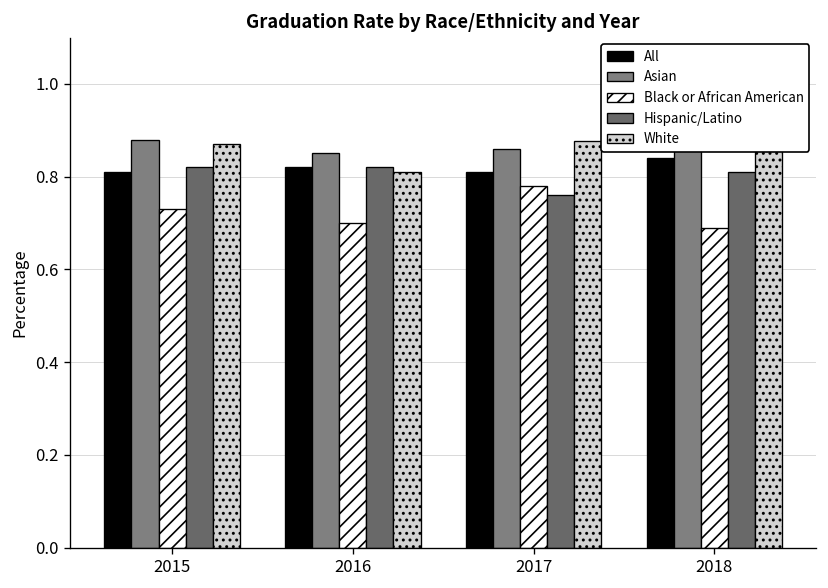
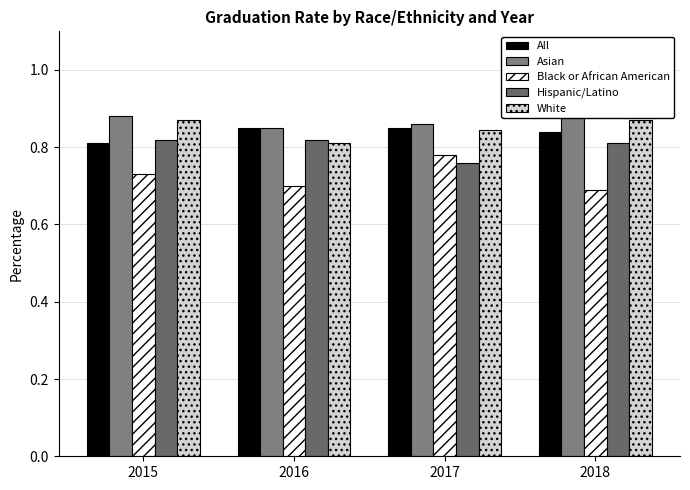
  {
    "All": {
      "2015": 0.81,
-     "2016": 0.82,
-     "2017": 0.81,
+     "2016": 0.85,
+     "2017": 0.85,
      "2018": 0.84
    },
    "Black or African American": {
      "2015": 0.73,
      "2016": 0.70,
      "2017": 0.78,
      "2018": 0.69
    },
    "White": {
      "2015": 0.87,
      "2016": 0.81,
-     "2017": 0.88,
+     "2017": 0.84,
      "2018": 0.87
    }
  }
